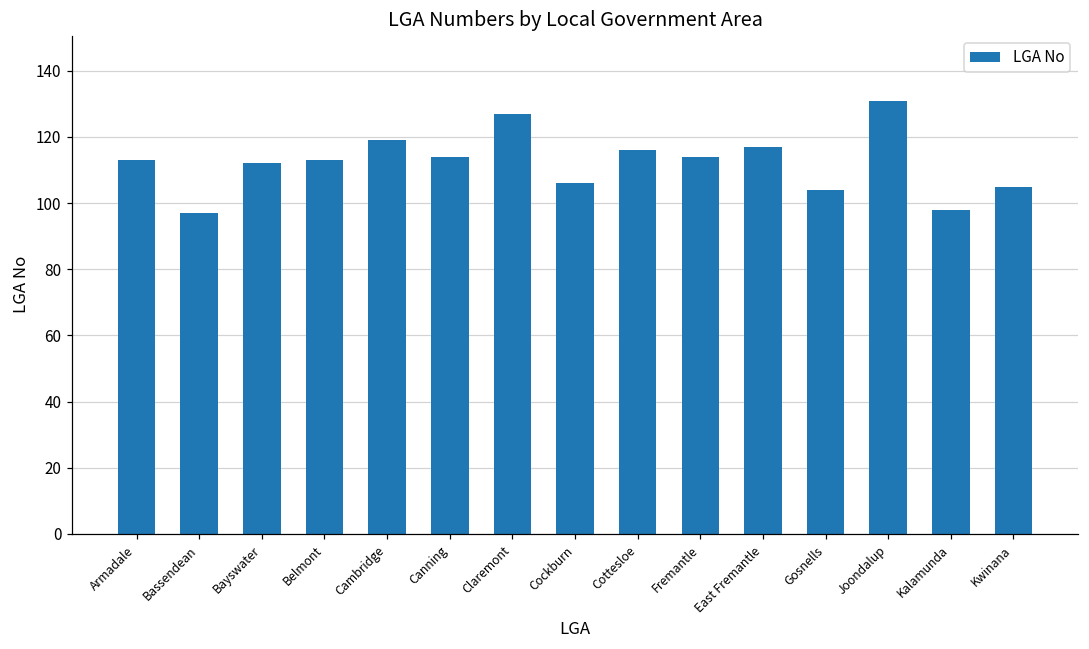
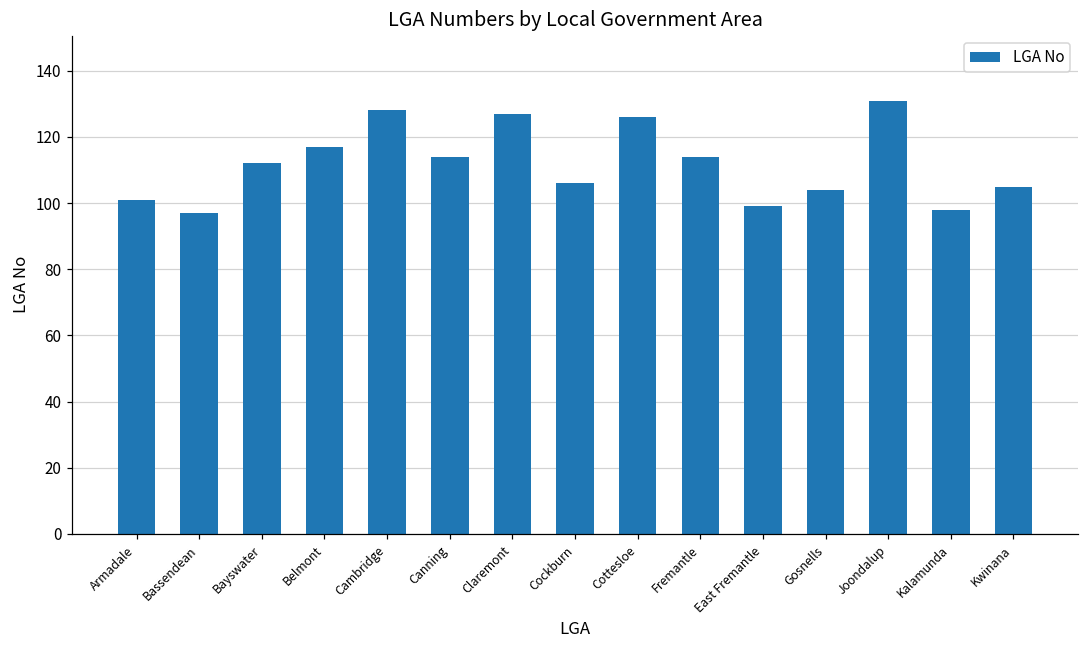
  {
-   "Armadale": 113,
+   "Armadale": 101,
    "Bassendean": 97,
    "Bayswater": 112,
-   "Belmont": 113,
-   "Cambridge": 119,
+   "Belmont": 117,
+   "Cambridge": 128,
    "Canning": 114,
    "Claremont": 127,
    "Cockburn": 106,
-   "Cottesloe": 116,
+   "Cottesloe": 126,
    "Fremantle": 114,
-   "East Fremantle": 117,
+   "East Fremantle": 99,
    "Gosnells": 104,
    "Joondalup": 131,
    "Kalamunda": 98,
    "Kwinana": 105
  }
